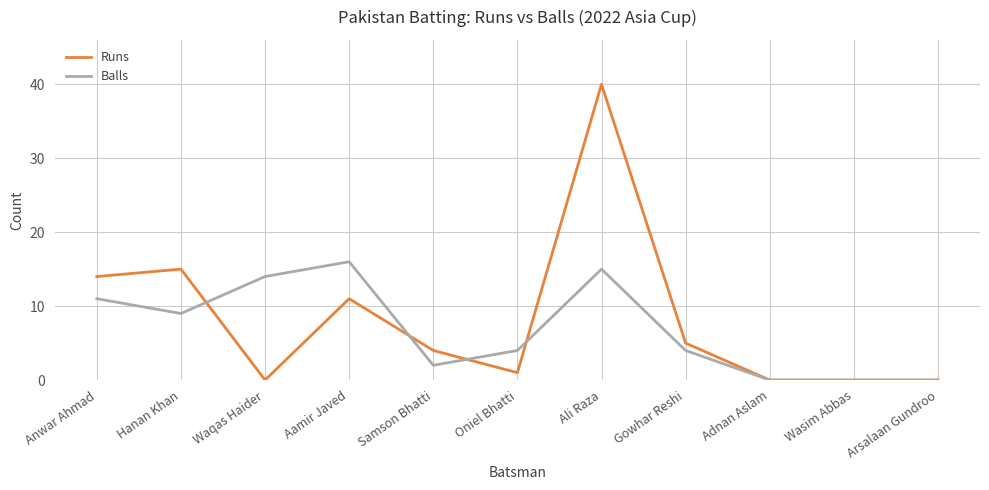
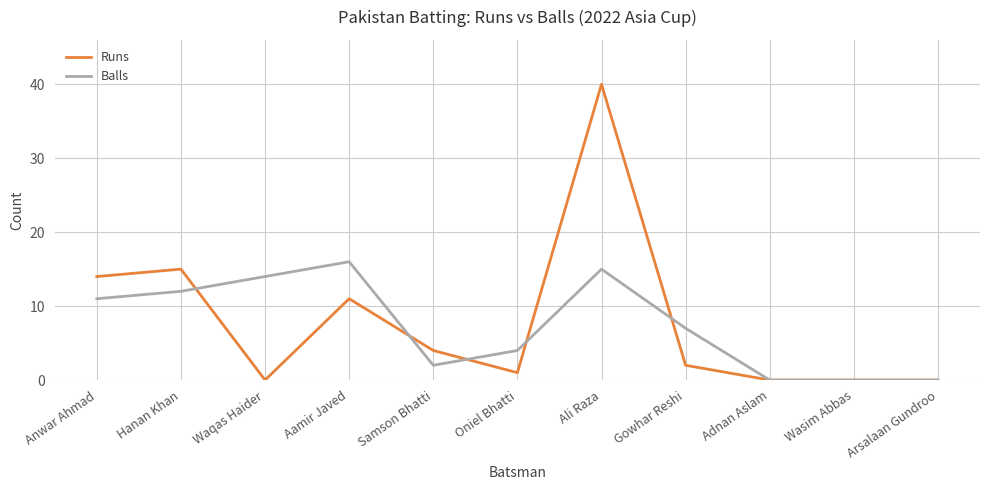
  {
    "Runs": {
      "Anwar Ahmad": 14,
      "Hanan Khan": 15,
      "Waqas Haider": 0,
      "Aamir Javed": 11,
      "Samson Bhatti": 4,
      "Oniel Bhatti": 1,
      "Ali Raza": 40,
-     "Gowhar Reshi": 5
+     "Gowhar Reshi": 2
    },
    "Balls": {
      "Anwar Ahmad": 11,
-     "Hanan Khan": 9,
+     "Hanan Khan": 12,
      "Waqas Haider": 14,
      "Aamir Javed": 16,
      "Samson Bhatti": 2,
      "Oniel Bhatti": 4,
      "Ali Raza": 15,
-     "Gowhar Reshi": 4
+     "Gowhar Reshi": 7
    }
  }
